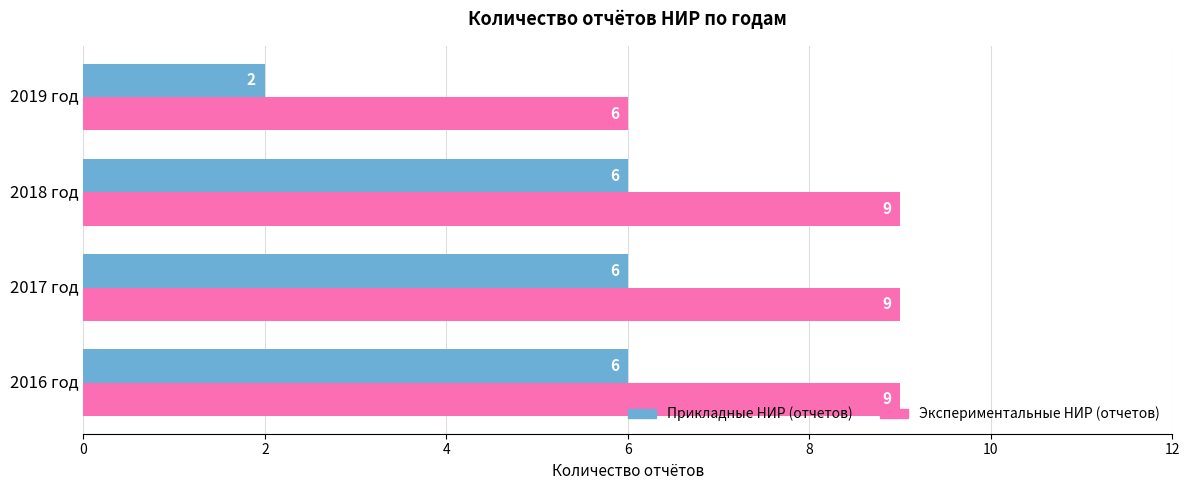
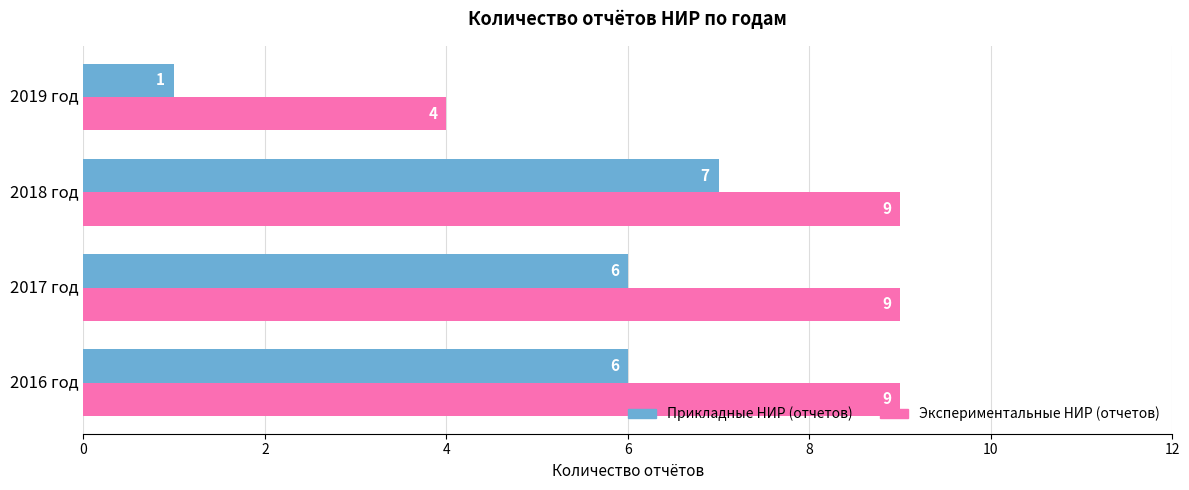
  {
    "Прикладные НИР (отчетов)": {
-     "2019 год": 2,
-     "2018 год": 6,
+     "2019 год": 1,
+     "2018 год": 7,
      "2017 год": 6,
      "2016 год": 6
    },
    "Экспериментальные НИР (отчетов)": {
-     "2019 год": 6,
+     "2019 год": 4,
      "2018 год": 9,
      "2017 год": 9,
      "2016 год": 9
    }
  }
